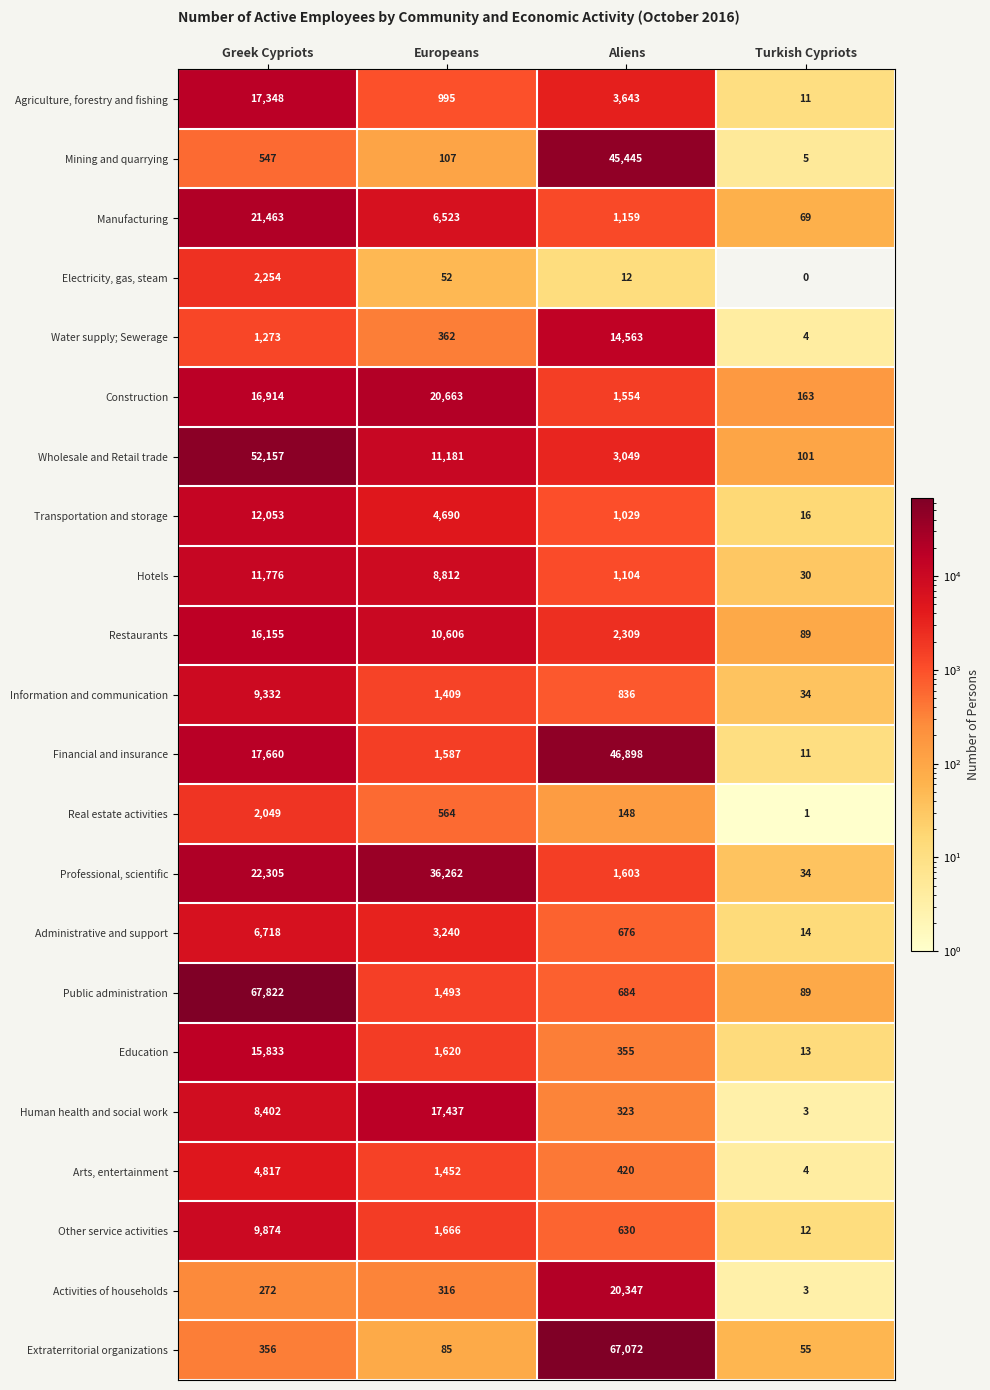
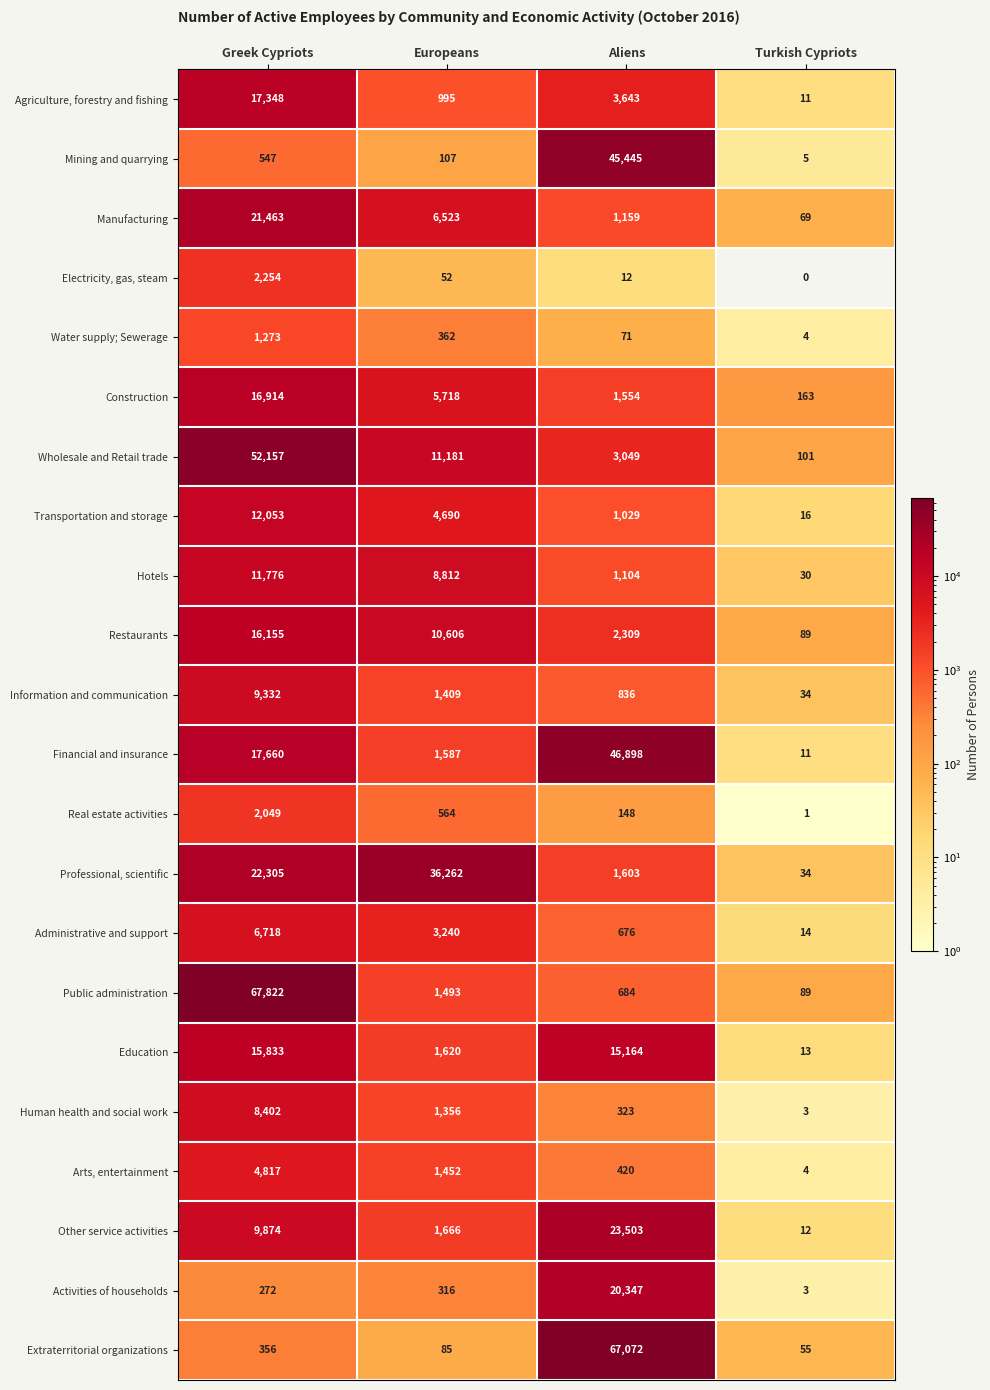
  {
    "Agriculture, forestry and fishing": {
      "Greek Cypriots": "17,348",
      "Europeans": "995",
      "Aliens": "3,643",
      "Turkish Cypriots": "11"
    },
    "Mining and quarrying": {
      "Greek Cypriots": "547",
      "Europeans": "107",
      "Aliens": "45,445",
      "Turkish Cypriots": "5"
    },
    "Manufacturing": {
      "Greek Cypriots": "21,463",
      "Europeans": "6,523",
      "Aliens": "1,159",
      "Turkish Cypriots": "69"
    },
    "Electricity, gas, steam": {
      "Greek Cypriots": "2,254",
      "Europeans": "52",
      "Aliens": "12",
      "Turkish Cypriots": "0"
    },
    "Water supply; Sewerage": {
      "Greek Cypriots": "1,273",
      "Europeans": "362",
-     "Aliens": "14,563",
+     "Aliens": "71",
      "Turkish Cypriots": "4"
    },
    "Construction": {
      "Greek Cypriots": "16,914",
-     "Europeans": "20,663",
+     "Europeans": "5,718",
      "Aliens": "1,554",
      "Turkish Cypriots": "163"
    },
    "Wholesale and Retail trade": {
      "Greek Cypriots": "52,157",
      "Europeans": "11,181",
      "Aliens": "3,049",
      "Turkish Cypriots": "101"
    },
    "Transportation and storage": {
      "Greek Cypriots": "12,053",
      "Europeans": "4,690",
      "Aliens": "1,029",
      "Turkish Cypriots": "16"
    },
    "Hotels": {
      "Greek Cypriots": "11,776",
      "Europeans": "8,812",
      "Aliens": "1,104",
      "Turkish Cypriots": "30"
    },
    "Restaurants": {
      "Greek Cypriots": "16,155",
      "Europeans": "10,606",
      "Aliens": "2,309",
      "Turkish Cypriots": "89"
    },
    "Information and communication": {
      "Greek Cypriots": "9,332",
      "Europeans": "1,409",
      "Aliens": "836",
      "Turkish Cypriots": "34"
    },
    "Financial and insurance": {
      "Greek Cypriots": "17,660",
      "Europeans": "1,587",
      "Aliens": "46,898",
      "Turkish Cypriots": "11"
    },
    "Real estate activities": {
      "Greek Cypriots": "2,049",
      "Europeans": "564",
      "Aliens": "148",
      "Turkish Cypriots": "1"
    },
    "Professional, scientific": {
      "Greek Cypriots": "22,305",
      "Europeans": "36,262",
      "Aliens": "1,603",
      "Turkish Cypriots": "34"
    },
    "Administrative and support": {
      "Greek Cypriots": "6,718",
      "Europeans": "3,240",
      "Aliens": "676",
      "Turkish Cypriots": "14"
    },
    "Public administration": {
      "Greek Cypriots": "67,822",
      "Europeans": "1,493",
      "Aliens": "684",
      "Turkish Cypriots": "89"
    },
    "Education": {
      "Greek Cypriots": "15,833",
      "Europeans": "1,620",
-     "Aliens": "355",
+     "Aliens": "15,164",
      "Turkish Cypriots": "13"
    },
    "Human health and social work": {
      "Greek Cypriots": "8,402",
-     "Europeans": "17,437",
+     "Europeans": "1,356",
      "Aliens": "323",
      "Turkish Cypriots": "3"
    },
    "Arts, entertainment": {
      "Greek Cypriots": "4,817",
      "Europeans": "1,452",
      "Aliens": "420",
      "Turkish Cypriots": "4"
    },
    "Other service activities": {
      "Greek Cypriots": "9,874",
      "Europeans": "1,666",
-     "Aliens": "630",
+     "Aliens": "23,503",
      "Turkish Cypriots": "12"
    },
    "Activities of households": {
      "Greek Cypriots": "272",
      "Europeans": "316",
      "Aliens": "20,347",
      "Turkish Cypriots": "3"
    },
    "Extraterritorial organizations": {
      "Greek Cypriots": "356",
      "Europeans": "85",
      "Aliens": "67,072",
      "Turkish Cypriots": "55"
    }
  }
